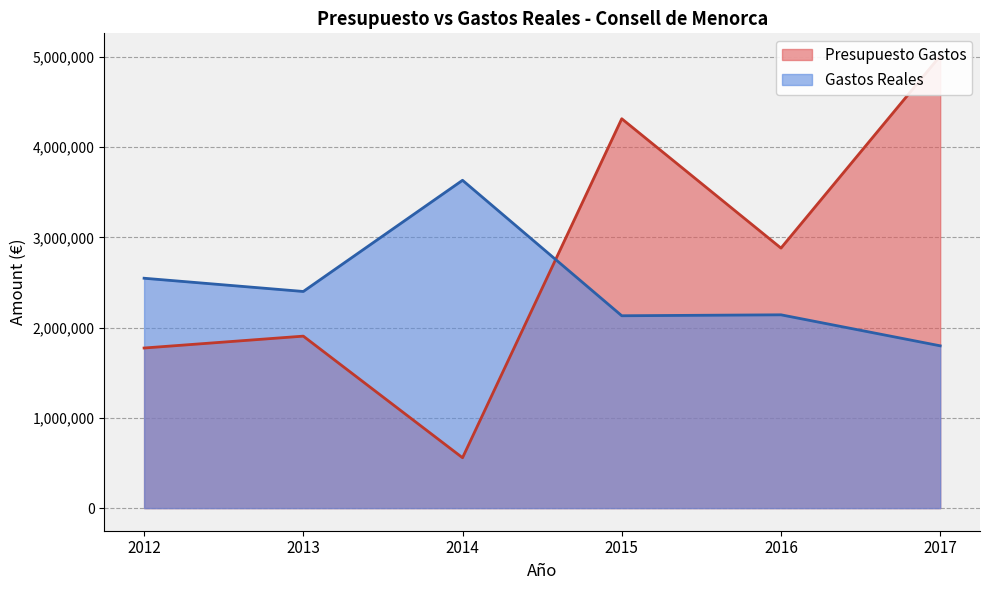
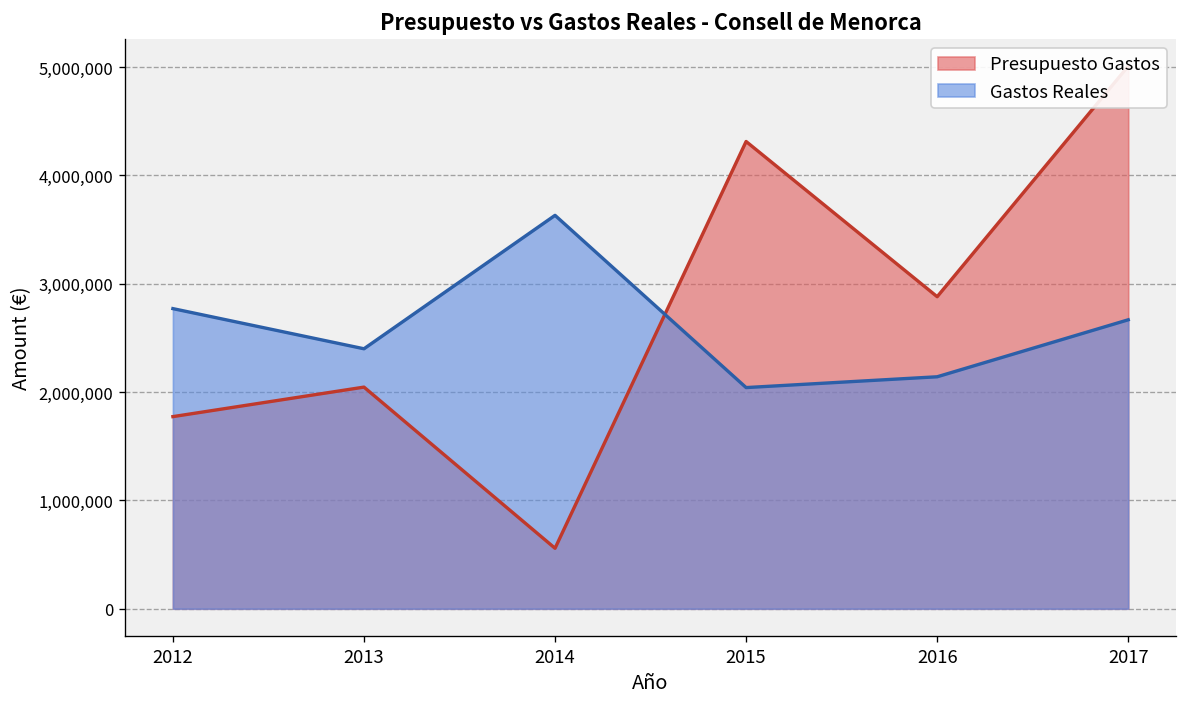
  {
    "Presupuesto Gastos": {
      "2012": "1,800,000",
-     "2013": "1,900,000",
+     "2013": "2,000,000",
      "2014": "600,000",
      "2015": "4,300,000",
      "2016": "2,900,000"
    },
    "Gastos Reales": {
-     "2012": "2,500,000",
+     "2012": "2,800,000",
      "2013": "2,400,000",
      "2014": "3,600,000",
-     "2015": "2,100,000",
+     "2015": "2,000,000",
      "2016": "2,100,000",
-     "2017": "1,800,000"
+     "2017": "2,700,000"
    }
  }
